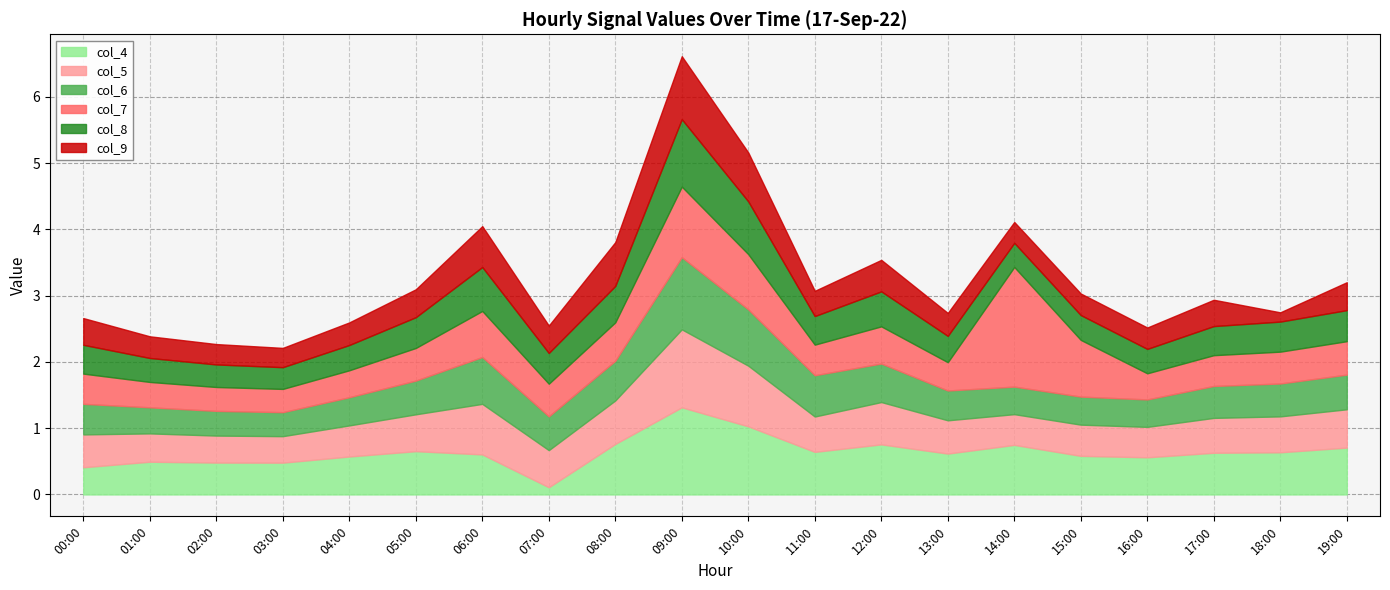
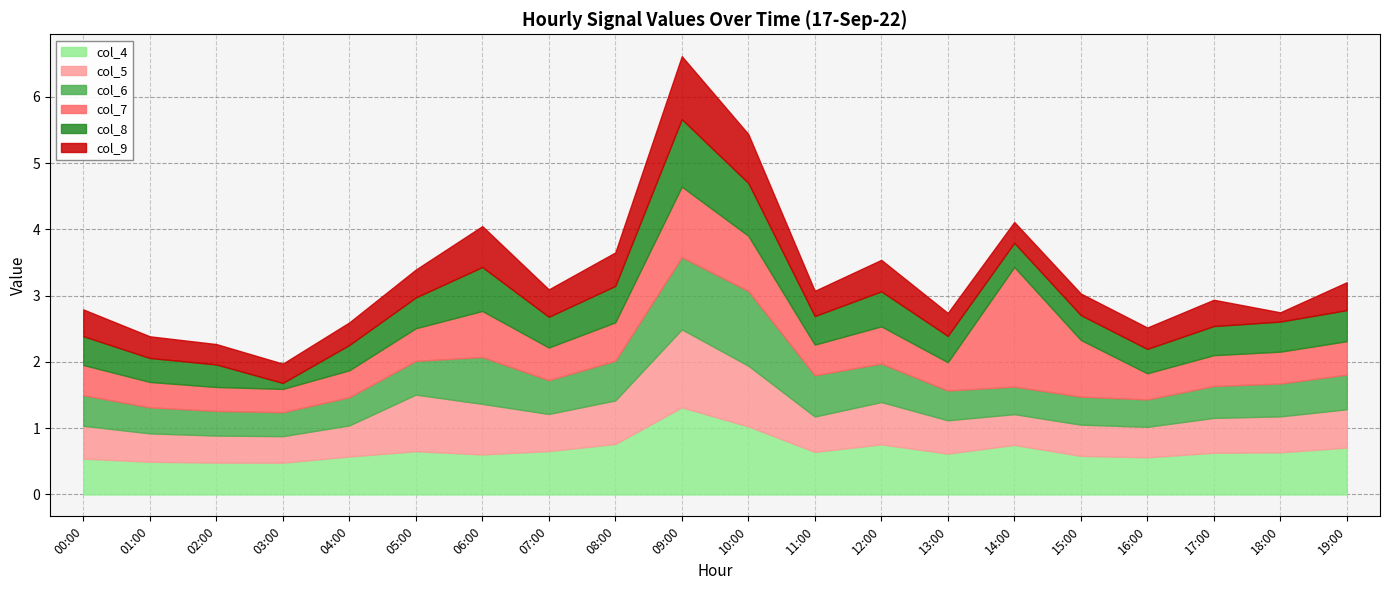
  {
    "col_4": {
-     "00:00": 0.4,
+     "00:00": 0.5,
      "01:00": 0.5,
      "02:00": 0.5,
      "03:00": 0.5,
      "04:00": 0.6,
      "05:00": 0.7,
      "06:00": 0.6,
-     "07:00": 0.1,
+     "07:00": 0.7,
      "08:00": 0.8,
      "09:00": 1.3,
      "10:00": 1.0,
      "11:00": 0.6,
      "12:00": 0.8,
      "13:00": 0.6,
      "14:00": 0.7,
      "15:00": 0.6,
      "16:00": 0.6,
      "17:00": 0.6,
      "18:00": 0.6,
      "19:00": 0.7
    },
    "col_5": {
      "00:00": 0.5,
      "01:00": 0.4,
      "02:00": 0.4,
      "03:00": 0.4,
      "04:00": 0.5,
-     "05:00": 0.6,
+     "05:00": 0.9,
      "06:00": 0.8,
      "07:00": 0.6,
      "08:00": 0.7,
      "09:00": 1.2,
      "10:00": 0.9,
      "11:00": 0.5,
      "12:00": 0.6,
      "13:00": 0.5,
      "14:00": 0.5,
      "15:00": 0.5,
      "16:00": 0.5,
      "17:00": 0.5,
      "18:00": 0.5,
      "19:00": 0.6
    },
    "col_6": {
      "00:00": 0.5,
      "01:00": 0.4,
      "02:00": 0.4,
      "03:00": 0.4,
      "04:00": 0.4,
      "05:00": 0.5,
      "06:00": 0.7,
      "07:00": 0.5,
      "08:00": 0.6,
      "09:00": 1.1,
-     "10:00": 0.8,
+     "10:00": 1.1,
      "11:00": 0.6,
      "12:00": 0.6,
      "13:00": 0.5,
      "14:00": 0.4,
      "15:00": 0.4,
      "16:00": 0.4,
      "17:00": 0.5,
      "18:00": 0.5,
      "19:00": 0.5
    },
    "col_7": {
      "00:00": 0.5,
      "01:00": 0.4,
      "02:00": 0.4,
      "03:00": 0.4,
      "04:00": 0.4,
      "05:00": 0.5,
      "06:00": 0.7,
      "07:00": 0.5,
      "08:00": 0.6,
      "09:00": 1.1,
      "10:00": 0.8,
      "11:00": 0.5,
      "12:00": 0.6,
      "13:00": 0.4,
      "14:00": 1.8,
      "15:00": 0.9,
      "16:00": 0.4,
      "17:00": 0.5,
      "18:00": 0.5,
      "19:00": 0.5
    },
    "col_8": {
      "00:00": 0.4,
      "01:00": 0.4,
      "02:00": 0.3,
-     "03:00": 0.3,
+     "03:00": 0.1,
      "04:00": 0.4,
      "05:00": 0.5,
      "06:00": 0.7,
      "07:00": 0.5,
      "08:00": 0.5,
      "09:00": 1.0,
      "10:00": 0.8,
      "11:00": 0.4,
      "12:00": 0.5,
      "13:00": 0.4,
      "14:00": 0.4,
      "15:00": 0.4,
      "16:00": 0.4,
      "17:00": 0.4,
      "18:00": 0.5,
      "19:00": 0.5
    },
    "col_9": {
      "00:00": 0.4,
      "01:00": 0.3,
      "02:00": 0.3,
      "03:00": 0.3,
      "04:00": 0.3,
      "05:00": 0.4,
      "06:00": 0.6,
      "07:00": 0.4,
-     "08:00": 0.7,
+     "08:00": 0.5,
      "09:00": 1.0,
      "10:00": 0.7,
      "11:00": 0.4,
      "12:00": 0.5,
      "13:00": 0.3,
      "14:00": 0.3,
      "15:00": 0.3,
      "16:00": 0.3,
      "17:00": 0.4,
      "18:00": 0.1,
      "19:00": 0.4
    }
  }
